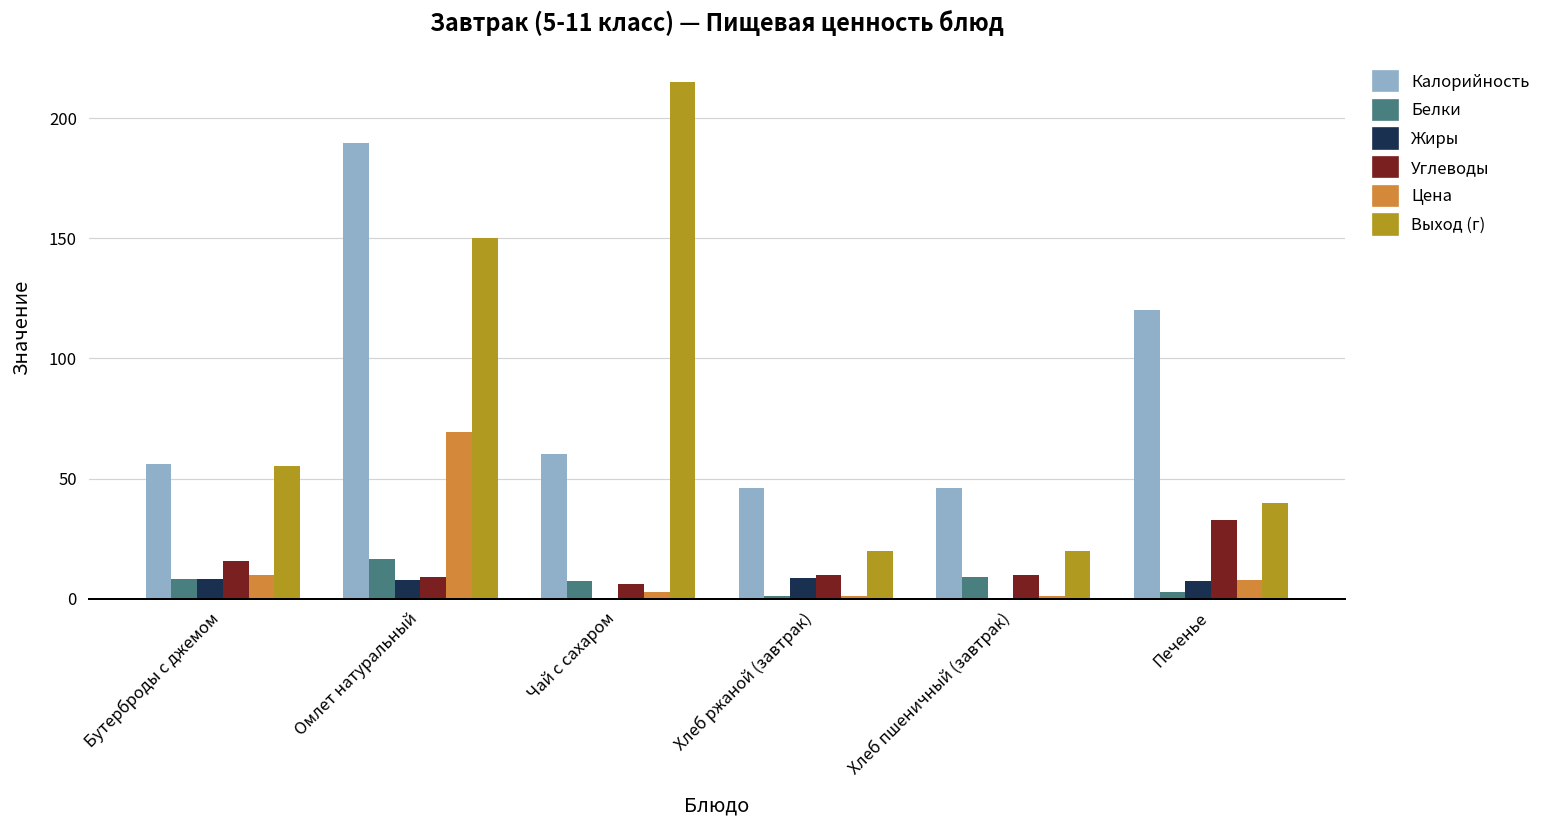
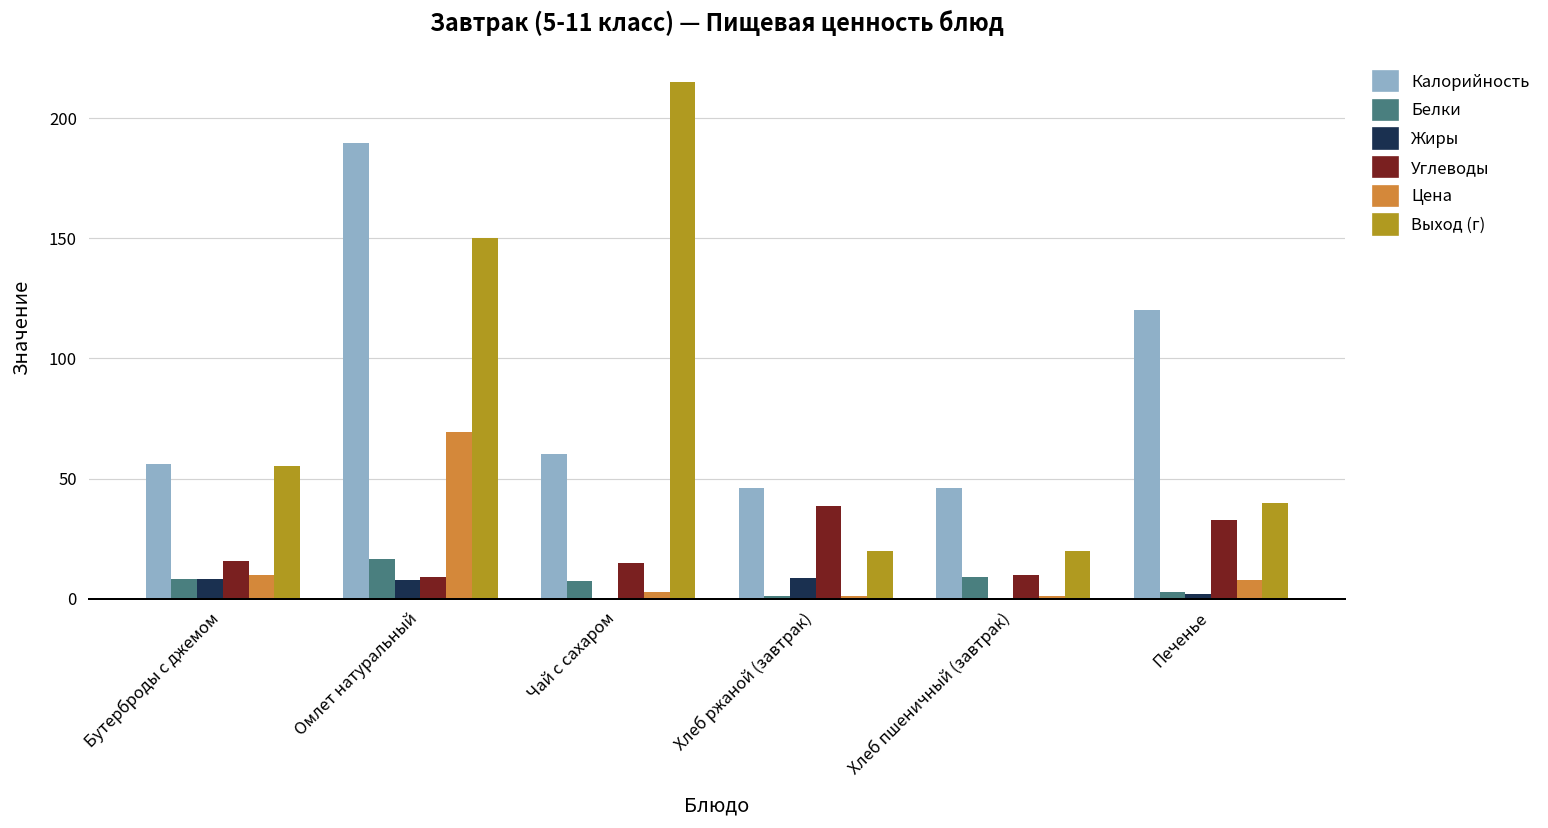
  {
    "Калорийность": {
      "Бутерброды с джемом": 56,
      "Омлет натуральный": 190,
      "Чай с сахаром": 60,
      "Хлеб ржаной (завтрак)": 46,
      "Хлеб пшеничный (завтрак)": 46,
      "Печенье": 120
    },
    "Белки": {
      "Бутерброды с джемом": 8,
      "Омлет натуральный": 17,
      "Чай с сахаром": 7,
      "Хлеб пшеничный (завтрак)": 9,
      "Печенье": 3
    },
    "Жиры": {
      "Бутерброды с джемом": 8,
      "Омлет натуральный": 8,
      "Хлеб ржаной (завтрак)": 8,
-     "Печенье": 7
+     "Печенье": 2
    },
    "Углеводы": {
      "Бутерброды с джемом": 15,
      "Омлет натуральный": 9,
-     "Чай с сахаром": 6,
-     "Хлеб ржаной (завтрак)": 10,
+     "Чай с сахаром": 15,
+     "Хлеб ржаной (завтрак)": 39,
      "Хлеб пшеничный (завтрак)": 10,
      "Печенье": 33
    }
  }
